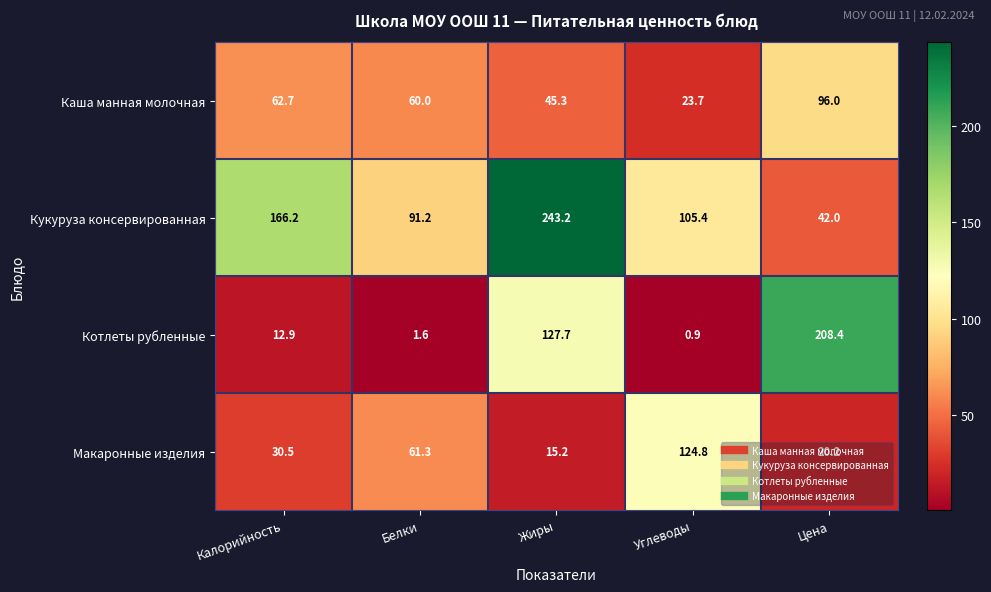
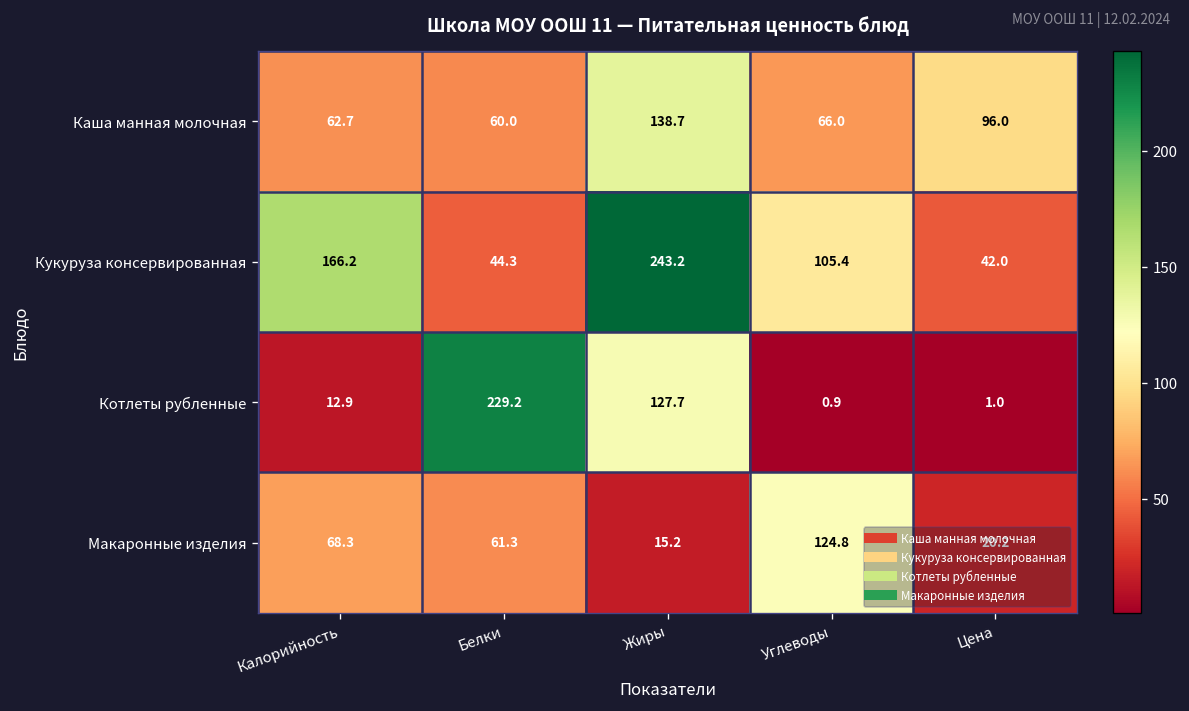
  {
    "Каша манная молочная": {
      "Калорийность": 62.7,
      "Белки": 60.0,
-     "Жиры": 45.3,
-     "Углеводы": 23.7,
+     "Жиры": 138.7,
+     "Углеводы": 66.0,
      "Цена": 96.0
    },
    "Кукуруза консервированная": {
      "Калорийность": 166.2,
-     "Белки": 91.2,
+     "Белки": 44.3,
      "Жиры": 243.2,
      "Углеводы": 105.4,
      "Цена": 42.0
    },
    "Котлеты рубленные": {
      "Калорийность": 12.9,
-     "Белки": 1.6,
+     "Белки": 229.2,
      "Жиры": 127.7,
      "Углеводы": 0.9,
-     "Цена": 208.4
+     "Цена": 1.0
    },
    "Макаронные изделия": {
-     "Калорийность": 30.5,
+     "Калорийность": 68.3,
      "Белки": 61.3,
      "Жиры": 15.2,
      "Углеводы": 124.8
    }
  }
